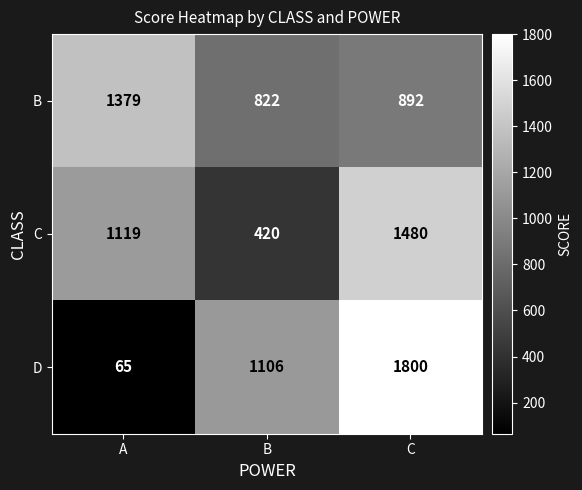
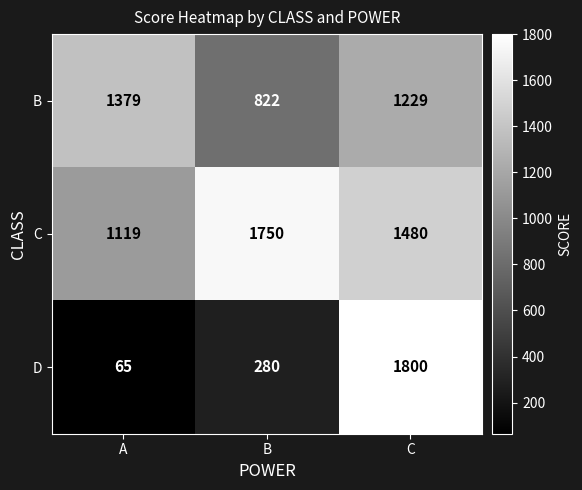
  {
    "B": {
      "A": 1379,
      "B": 822,
-     "C": 892
+     "C": 1229
    },
    "C": {
      "A": 1119,
-     "B": 420,
+     "B": 1750,
      "C": 1480
    },
    "D": {
      "A": 65,
-     "B": 1106,
+     "B": 280,
      "C": 1800
    }
  }
